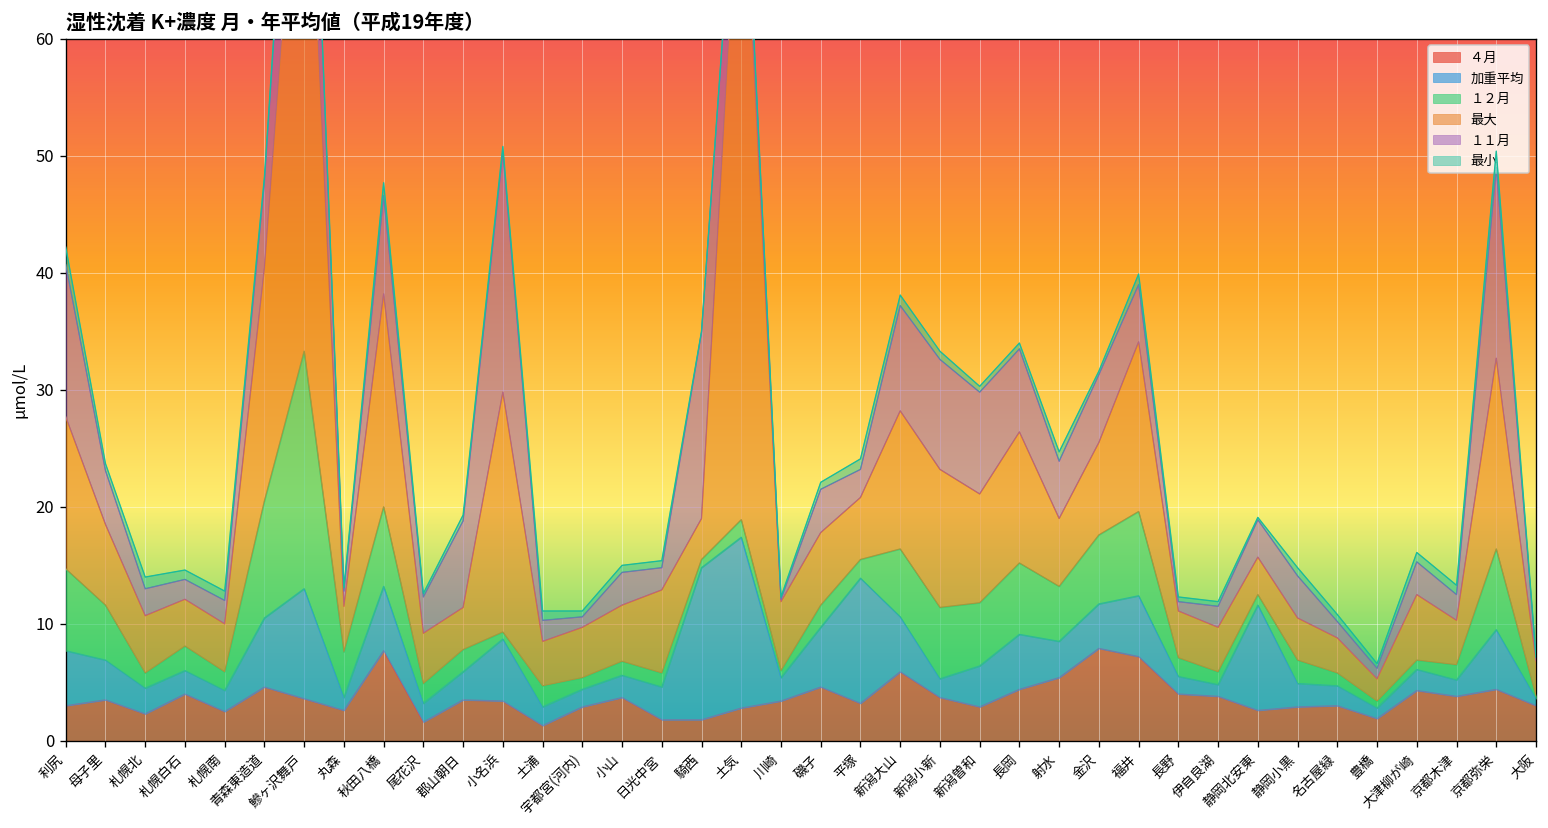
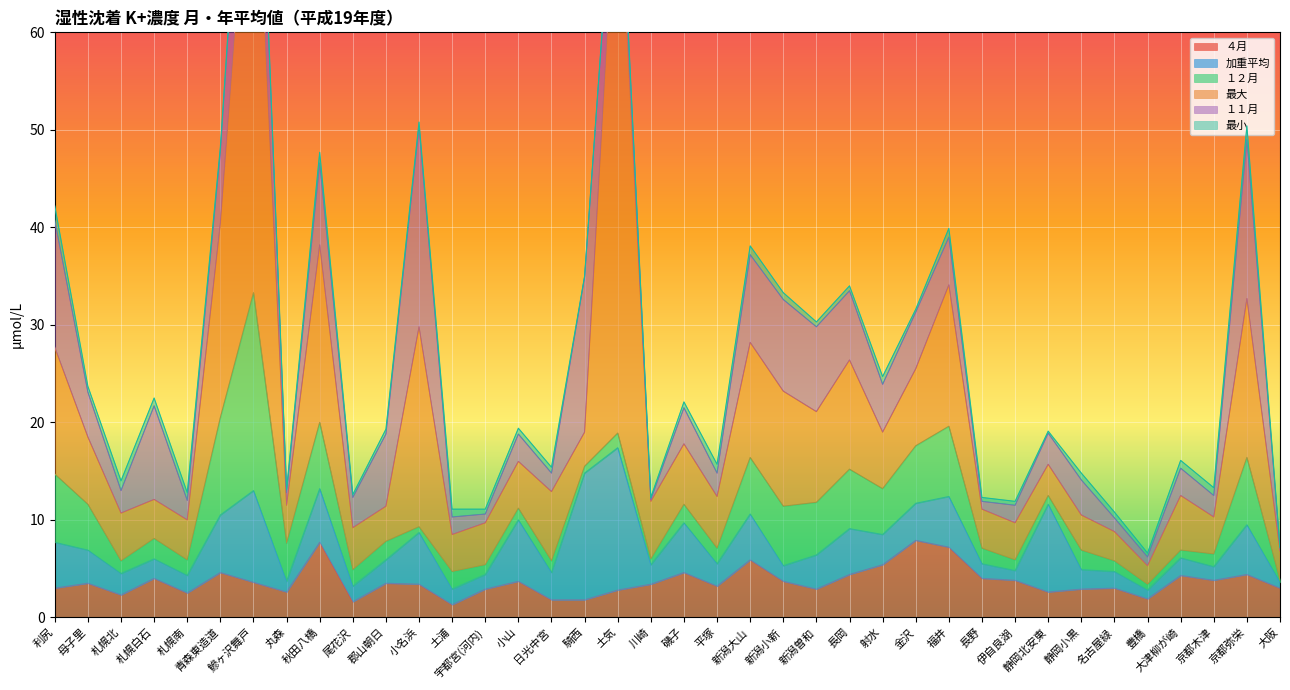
  {
    "加重平均": {
      "利尻": 5,
      "母子里": 3,
      "札幌北": 2,
      "札幌白石": 2,
      "札幌南": 2,
      "青森東造道": 6,
      "鰺ヶ沢舞戸": 9,
      "丸森": 1,
      "秋田八橋": 5,
      "尾花沢": 2,
      "郡山朝日": 2,
      "小名浜": 5,
      "土浦": 2,
      "宇都宮(河内)": 2,
-     "小山": 2,
+     "小山": 6,
      "日光中宮": 3,
      "騎西": 13,
      "土気": 15,
      "川崎": 2,
      "磯子": 5,
-     "平塚": 11,
+     "平塚": 2,
      "新潟大山": 5,
      "新潟小新": 2,
      "新潟曽和": 4,
      "長岡": 5,
      "射水": 3,
      "金沢": 4,
      "福井": 5,
      "長野": 2,
      "伊自良湖": 1,
      "静岡北安東": 9,
      "静岡小黒": 2,
      "名古屋緑": 2,
      "豊橋": 1,
      "大津柳が崎": 2,
      "京都木津": 1,
      "京都弥栄": 5
    },
    "１１月": {
      "利尻": 13,
      "母子里": 5,
      "札幌北": 2,
-     "札幌白石": 2,
+     "札幌白石": 10,
      "札幌南": 2,
      "青森東造道": 7,
      "丸森": 1,
      "秋田八橋": 8,
      "尾花沢": 3,
      "郡山朝日": 7,
      "小名浜": 21,
      "土浦": 2,
      "宇都宮(河内)": 1,
      "小山": 3,
      "日光中宮": 2,
      "磯子": 4,
      "平塚": 2,
      "新潟大山": 9,
      "新潟小新": 9,
      "新潟曽和": 9,
      "長岡": 7,
      "射水": 5,
      "金沢": 6,
      "福井": 5,
      "長野": 1,
      "伊自良湖": 2,
      "静岡小黒": 4,
      "名古屋緑": 1,
      "豊橋": 1,
      "大津柳が崎": 3,
      "京都木津": 2,
      "京都弥栄": 16
    }
  }
